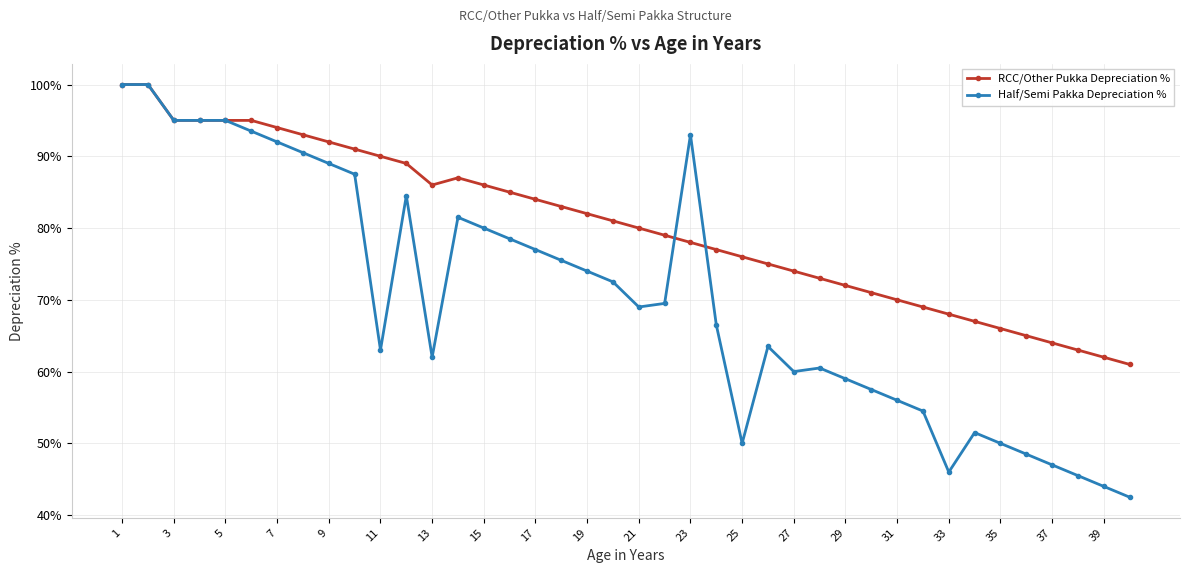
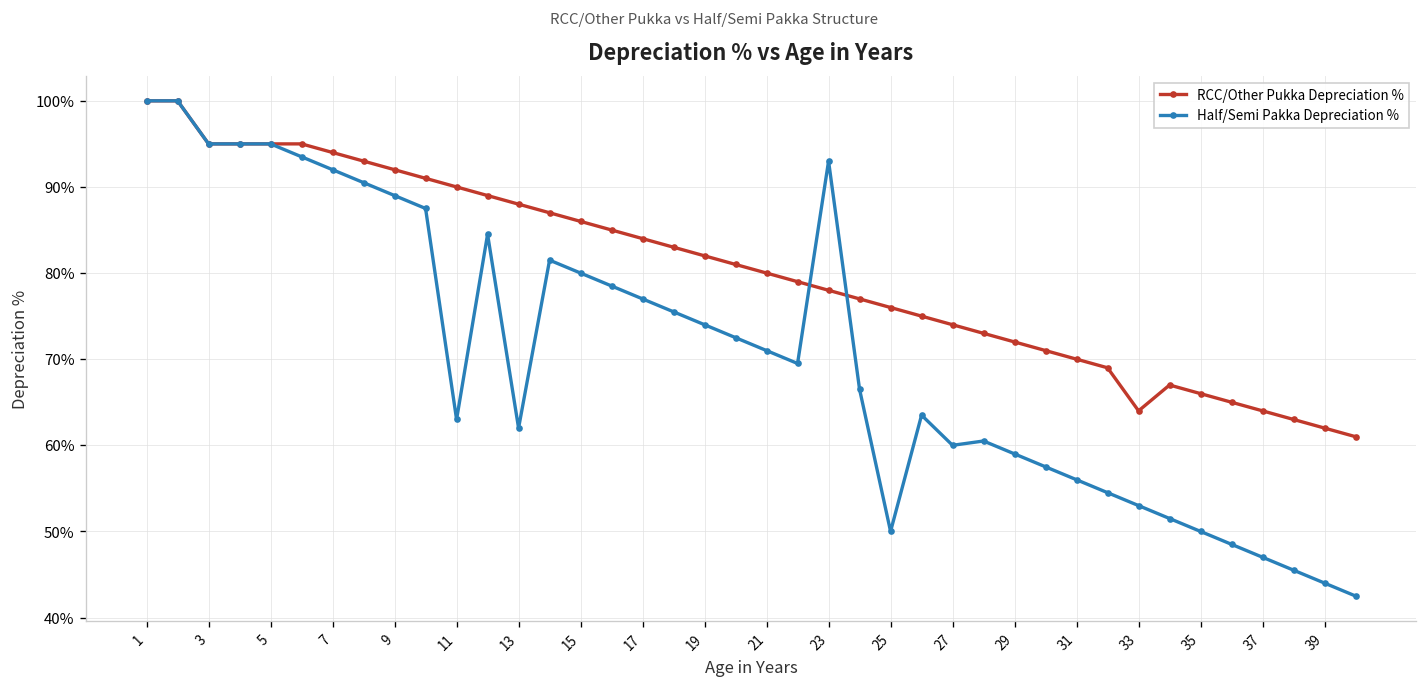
  {
    "RCC/Other Pukka Depreciation %": {
      "7": "94%",
      "9": "92%",
      "11": "90%",
-     "13": "86%",
+     "13": "88%",
      "15": "86%",
      "17": "84%",
      "19": "82%",
      "21": "80%",
      "23": "78%",
      "25": "76%",
      "27": "74%",
      "29": "72%",
      "31": "70%",
-     "33": "68%",
+     "33": "64%",
      "35": "66%",
      "37": "64%",
      "39": "62%"
    },
    "Half/Semi Pakka Depreciation %": {
      "7": "92%",
      "9": "89%",
      "11": "63%",
      "13": "62%",
      "15": "80%",
      "17": "77%",
      "19": "74%",
-     "21": "69%",
+     "21": "71%",
      "23": "93%",
      "25": "50%",
      "27": "60%",
      "29": "59%",
      "31": "56%",
-     "33": "46%",
+     "33": "53%",
      "35": "50%",
      "37": "47%",
      "39": "44%"
    }
  }
